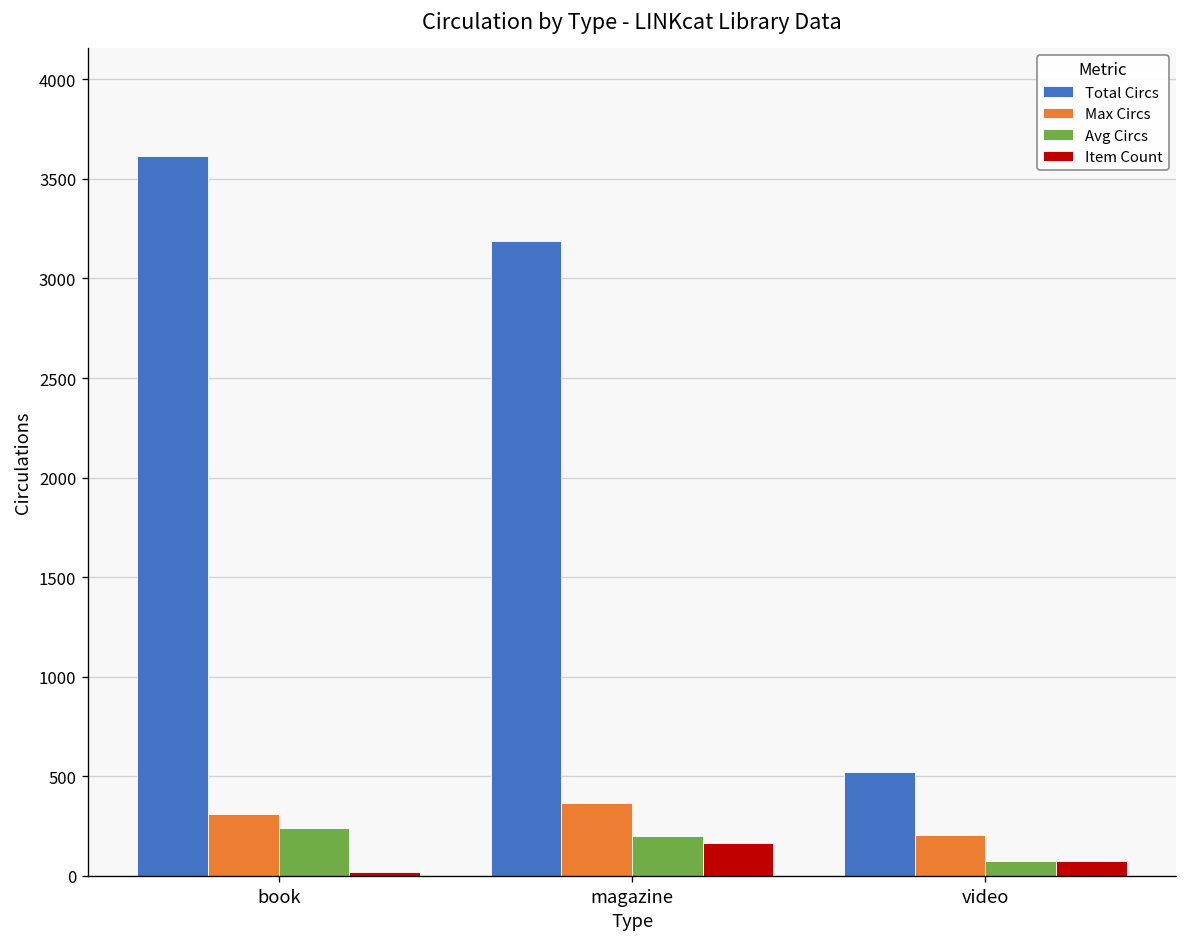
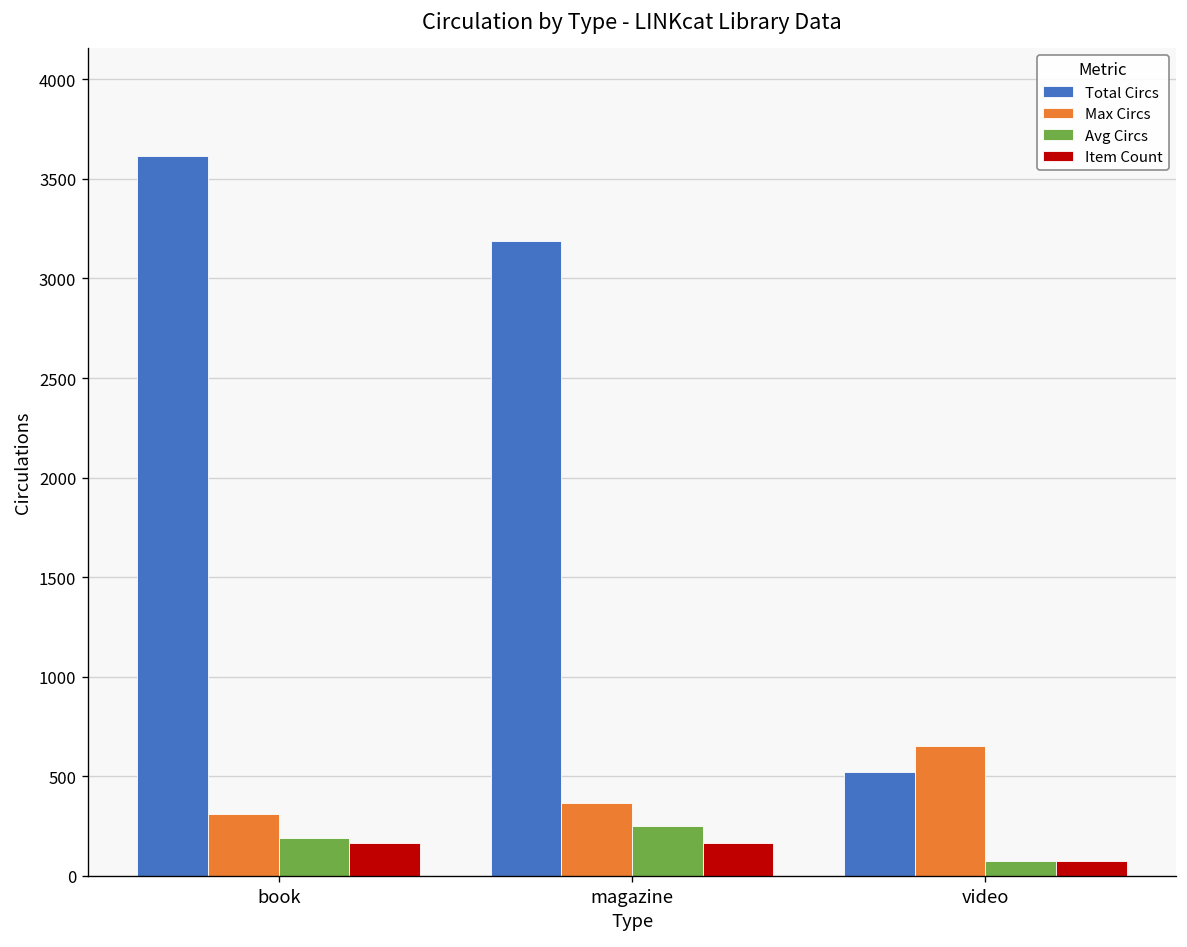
  {
    "Total Circs": {
      "book": 3620,
      "magazine": 3190,
      "video": 520
    },
    "Max Circs": {
      "book": 310,
      "magazine": 370,
-     "video": 200
+     "video": 650
    },
    "Avg Circs": {
-     "book": 240,
-     "magazine": 200,
+     "book": 190,
+     "magazine": 250,
      "video": 70
    },
    "Item Count": {
-     "book": 20,
+     "book": 170,
      "magazine": 170,
      "video": 80
    }
  }
